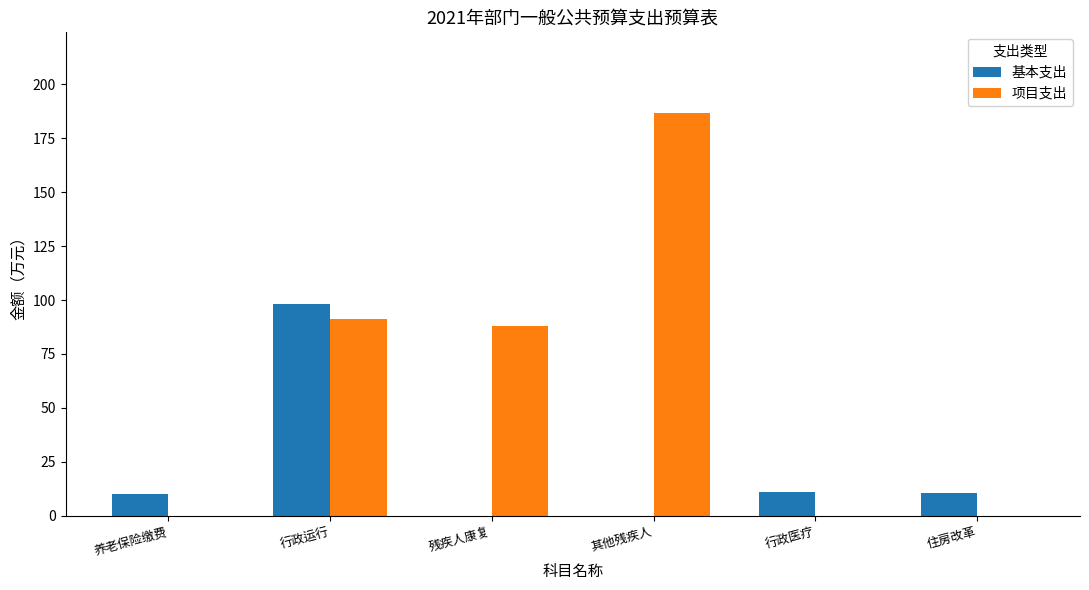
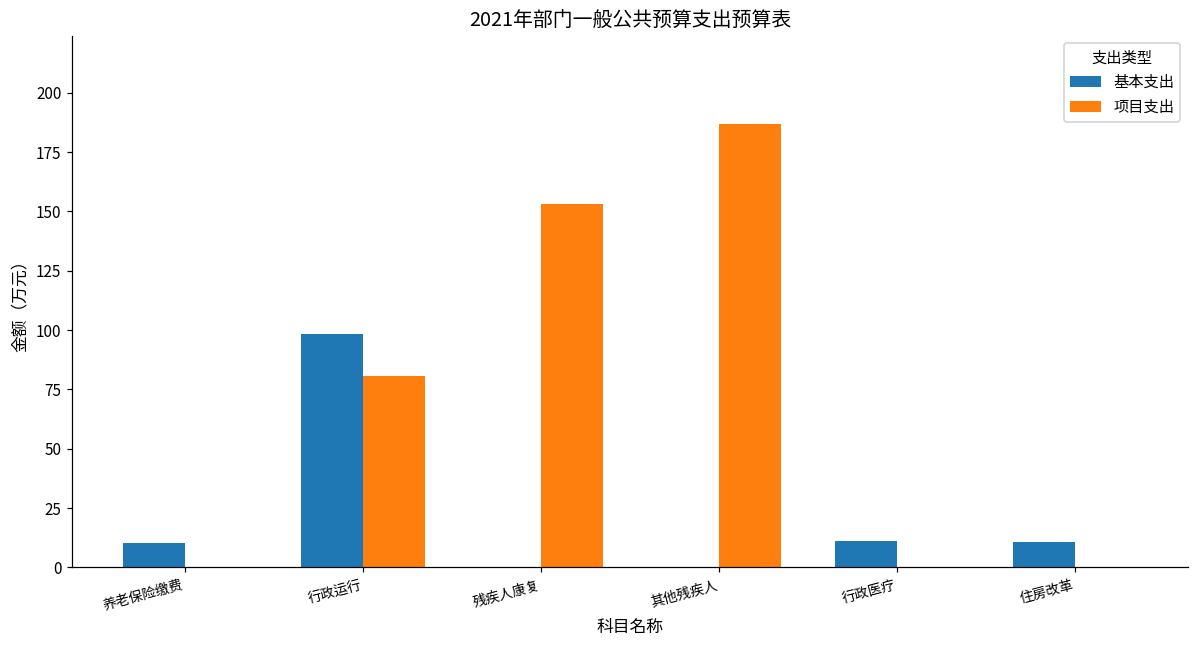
  {
    "基本支出": {
      "养老保险缴费": 10,
      "行政运行": 98,
      "残疾人康复": 0,
      "其他残疾人": 0,
      "行政医疗": 11,
      "住房改革": 11
    },
    "项目支出": {
      "养老保险缴费": 0,
-     "行政运行": 91,
-     "残疾人康复": 88,
+     "行政运行": 81,
+     "残疾人康复": 153,
      "其他残疾人": 187,
      "行政医疗": 0,
      "住房改革": 0
    }
  }
